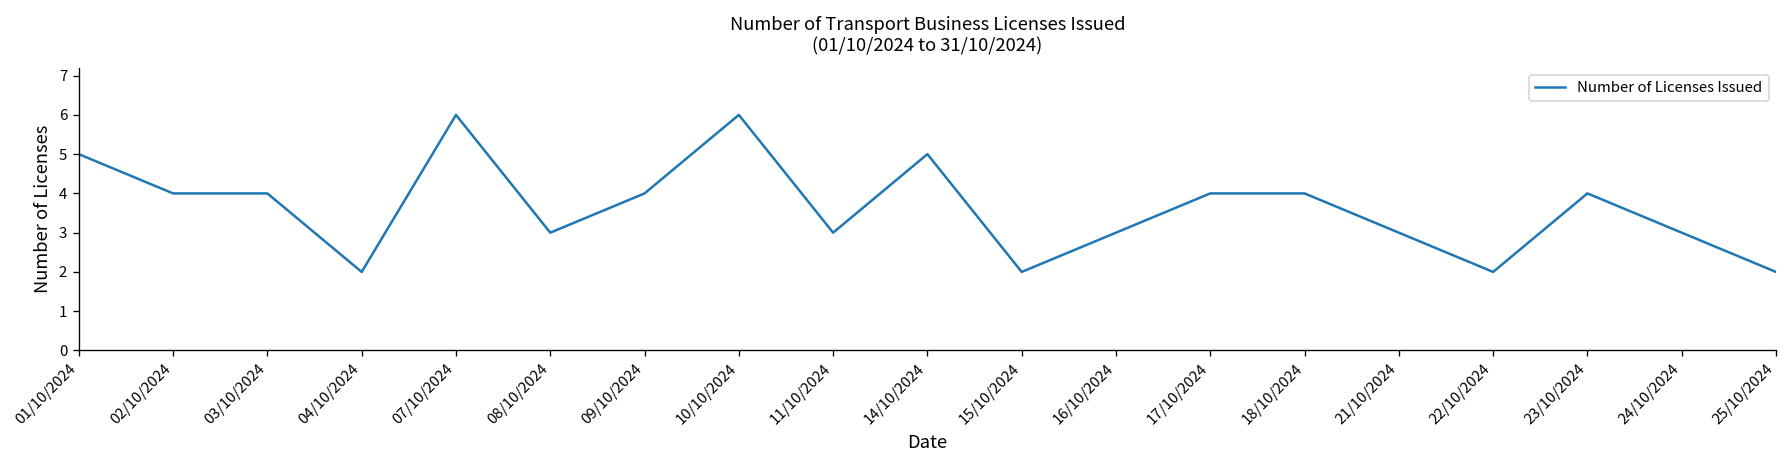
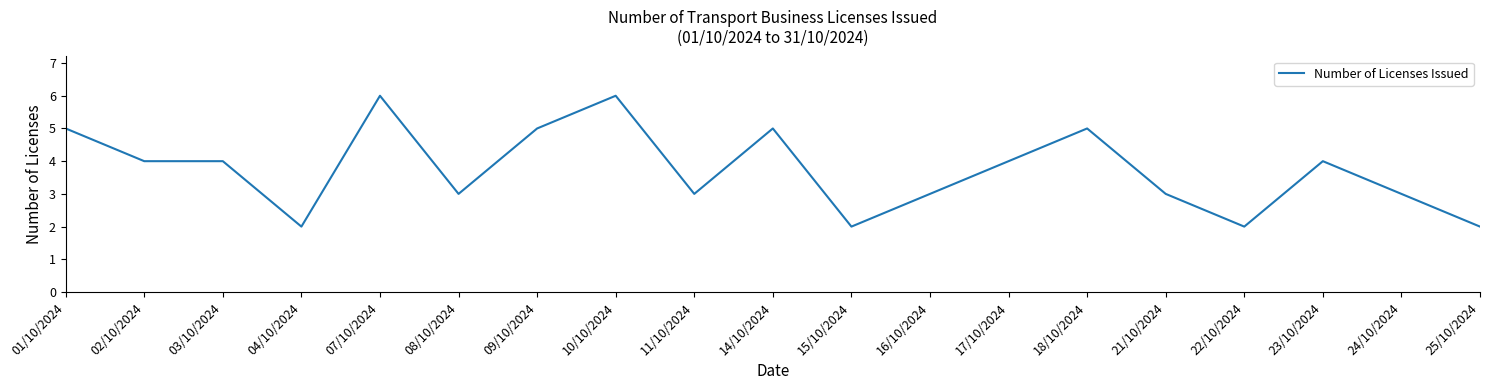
  {
    "01/10/2024": 5,
    "02/10/2024": 4,
    "03/10/2024": 4,
    "04/10/2024": 2,
    "07/10/2024": 6,
    "08/10/2024": 3,
-   "09/10/2024": 4,
+   "09/10/2024": 5,
    "10/10/2024": 6,
    "11/10/2024": 3,
    "14/10/2024": 5,
    "15/10/2024": 2,
    "16/10/2024": 3,
    "17/10/2024": 4,
-   "18/10/2024": 4,
+   "18/10/2024": 5,
    "21/10/2024": 3,
    "22/10/2024": 2,
    "23/10/2024": 4,
    "24/10/2024": 3,
    "25/10/2024": 2
  }
